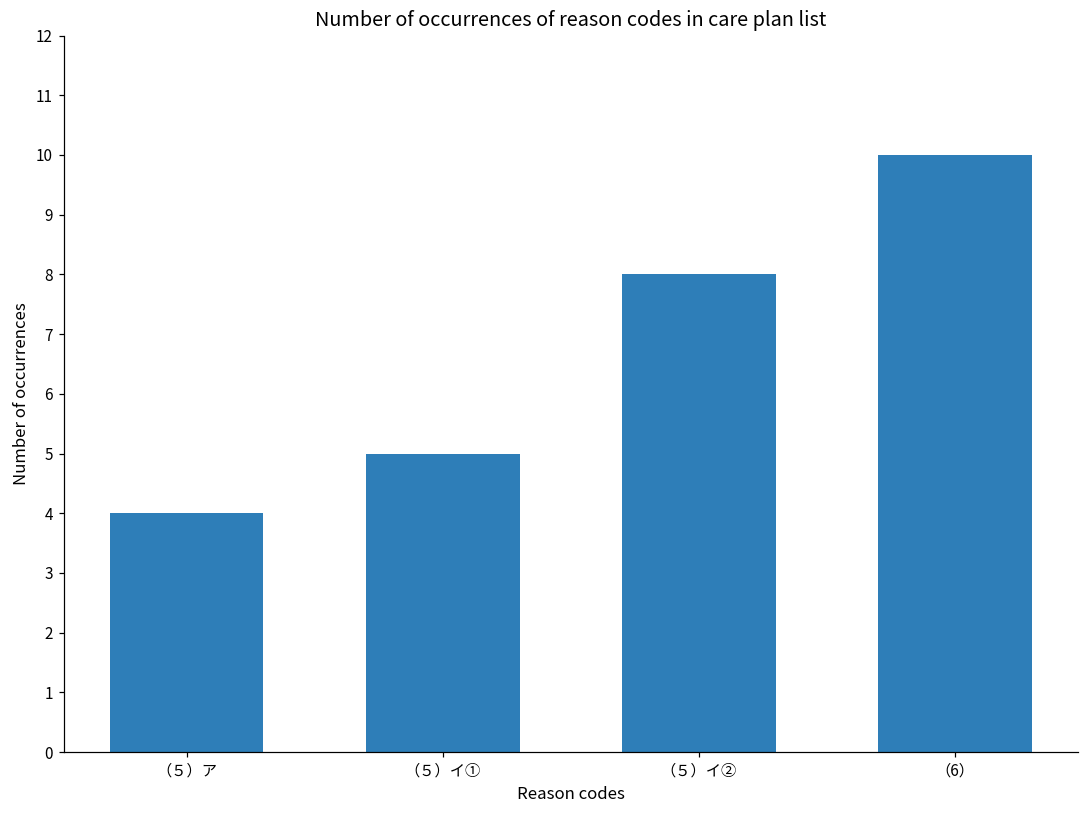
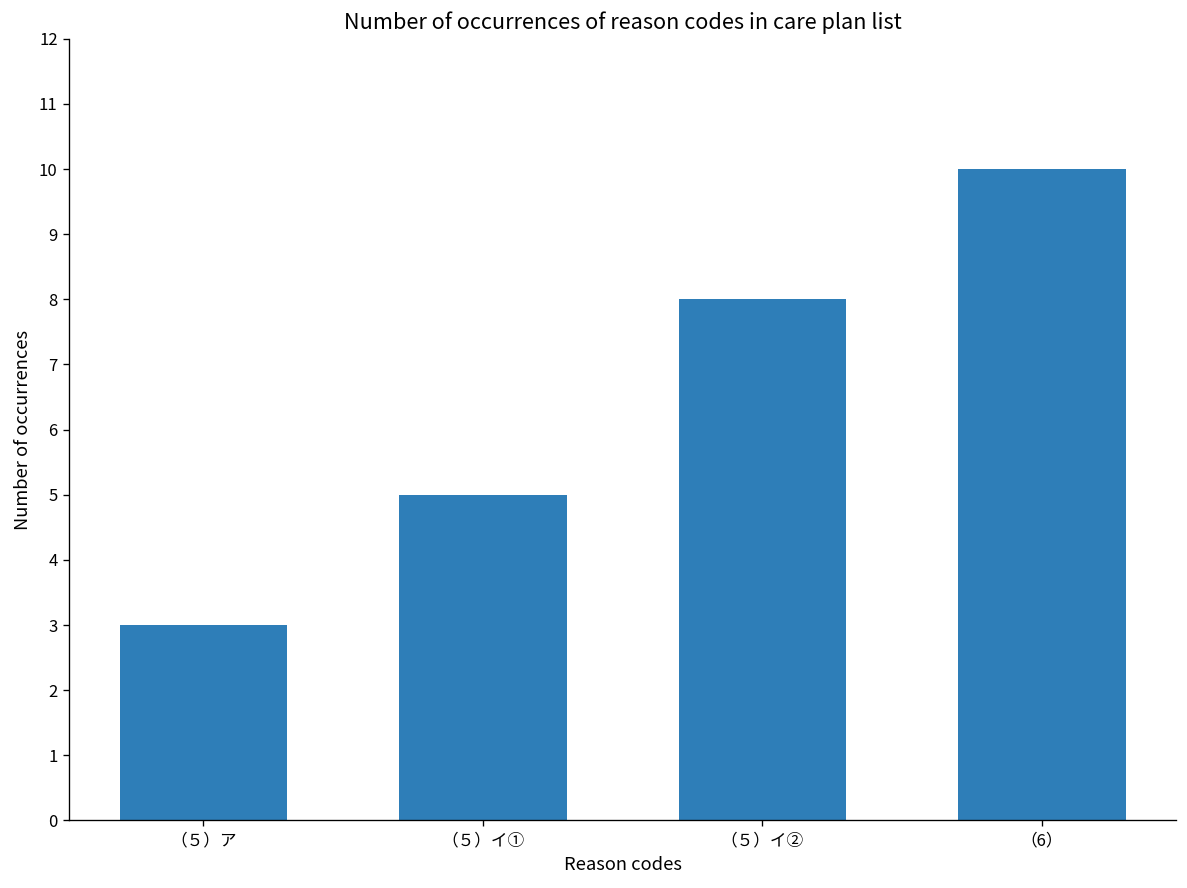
  {
-   "（５）ア": 4,
+   "（５）ア": 3,
    "（５）イ①": 5,
    "（５）イ②": 8,
    "（6）": 10
  }
